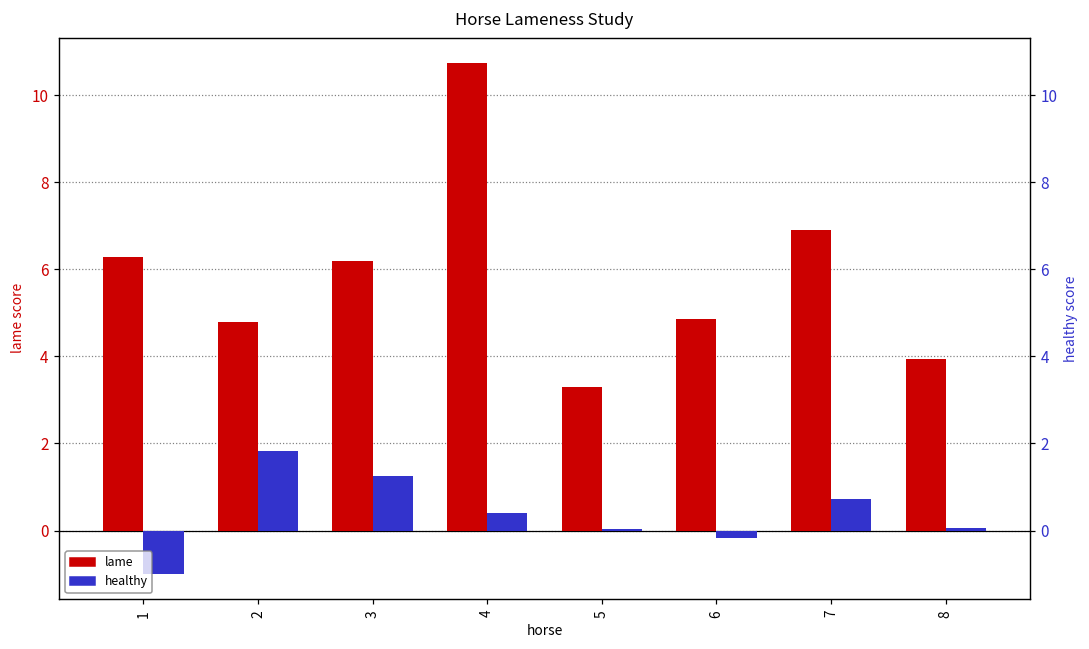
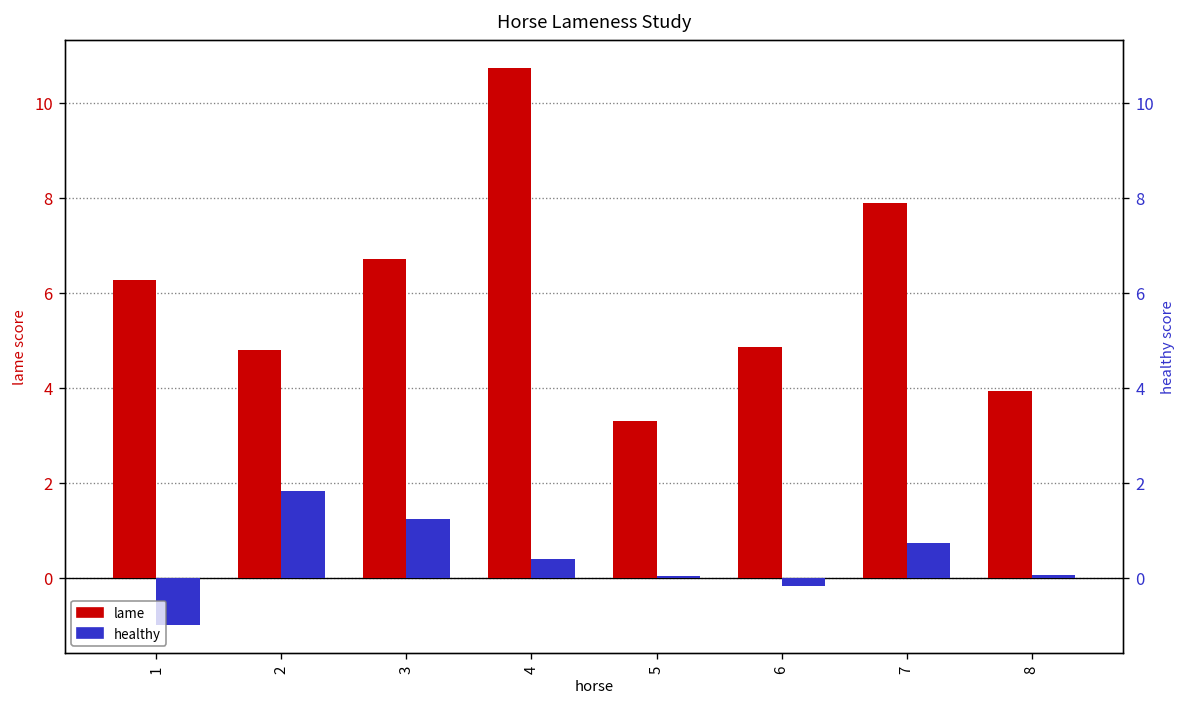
  {
    "lame": {
      "1": 6.3,
      "2": 4.8,
-     "3": 6.2,
+     "3": 6.7,
      "4": 10.7,
      "5": 3.3,
      "6": 4.9,
-     "7": 6.9,
+     "7": 7.9,
      "8": 3.9
    },
    "healthy": {
      "1": -1.0,
      "2": 1.8,
      "3": 1.2,
      "4": 0.4,
      "6": -0.2,
      "7": 0.7
    }
  }
